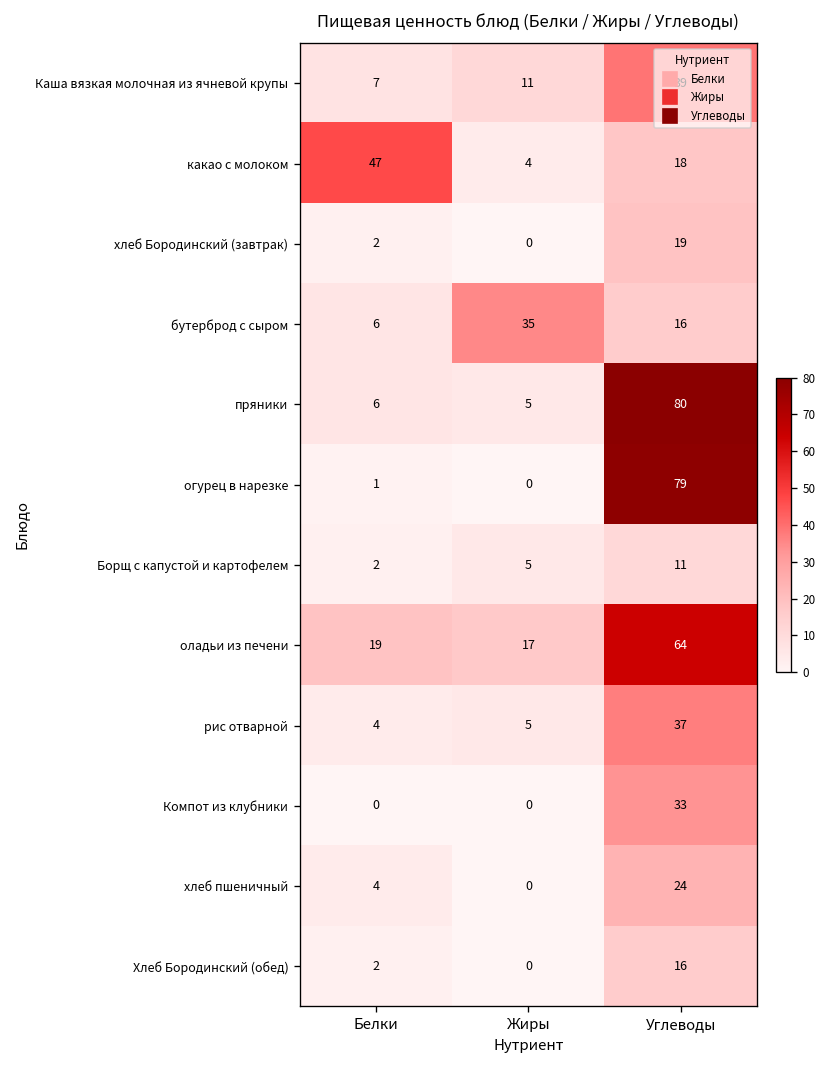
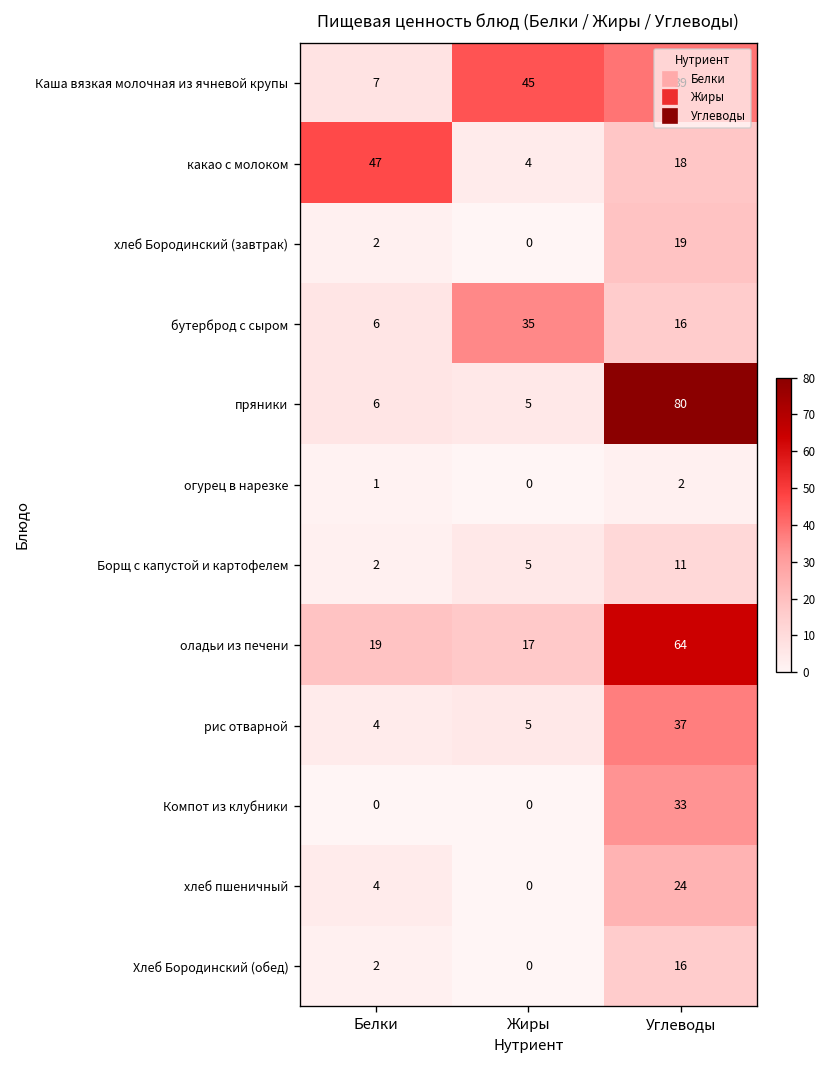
  {
    "Каша вязкая молочная из ячневой крупы": {
      "Белки": 7,
-     "Жиры": 11
+     "Жиры": 45
    },
    "какао с молоком": {
      "Белки": 47,
      "Жиры": 4,
      "Углеводы": 18
    },
    "хлеб Бородинский (завтрак)": {
      "Белки": 2,
      "Жиры": 0,
      "Углеводы": 19
    },
    "бутерброд с сыром": {
      "Белки": 6,
      "Жиры": 35,
      "Углеводы": 16
    },
    "пряники": {
      "Белки": 6,
      "Жиры": 5,
      "Углеводы": 80
    },
    "огурец в нарезке": {
      "Белки": 1,
      "Жиры": 0,
-     "Углеводы": 79
+     "Углеводы": 2
    },
    "Борщ с капустой и картофелем": {
      "Белки": 2,
      "Жиры": 5,
      "Углеводы": 11
    },
    "оладьи из печени": {
      "Белки": 19,
      "Жиры": 17,
      "Углеводы": 64
    },
    "рис отварной": {
      "Белки": 4,
      "Жиры": 5,
      "Углеводы": 37
    },
    "Компот из клубники": {
      "Белки": 0,
      "Жиры": 0,
      "Углеводы": 33
    },
    "хлеб пшеничный": {
      "Белки": 4,
      "Жиры": 0,
      "Углеводы": 24
    },
    "Хлеб Бородинский (обед)": {
      "Белки": 2,
      "Жиры": 0,
      "Углеводы": 16
    }
  }
